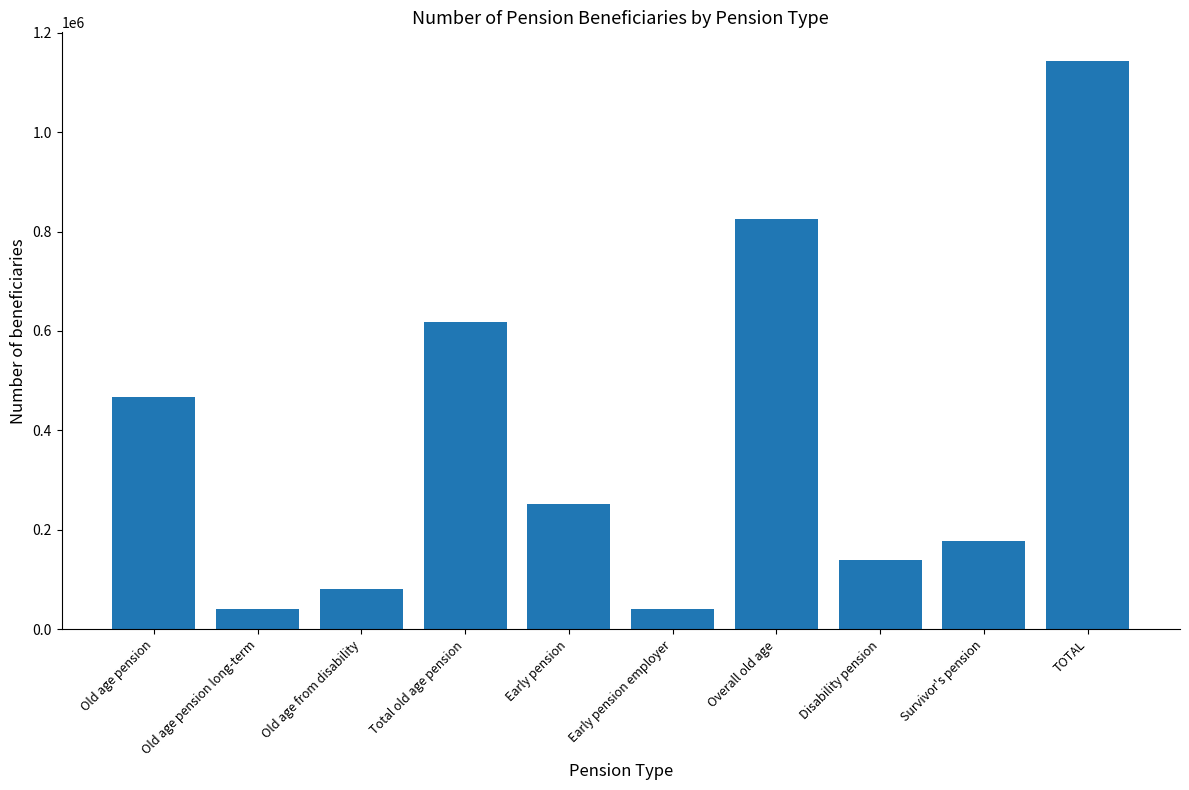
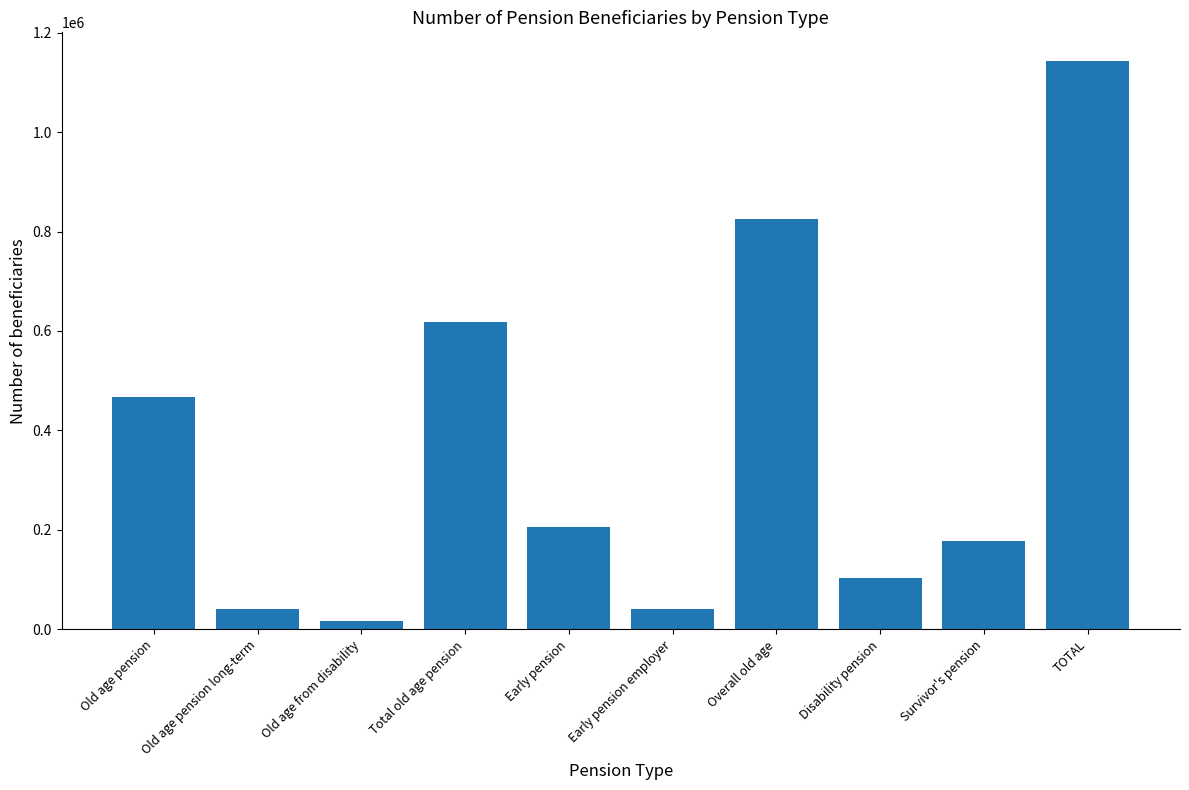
  {
    "Old age pension": 470000,
    "Old age pension long-term": 40000,
-   "Old age from disability": 80000,
+   "Old age from disability": 20000,
    "Total old age pension": 620000,
-   "Early pension": 250000,
+   "Early pension": 210000,
    "Early pension employer": 40000,
    "Overall old age": 820000,
-   "Disability pension": 140000,
+   "Disability pension": 100000,
    "Survivor's pension": 180000,
    "TOTAL": 1140000
  }
